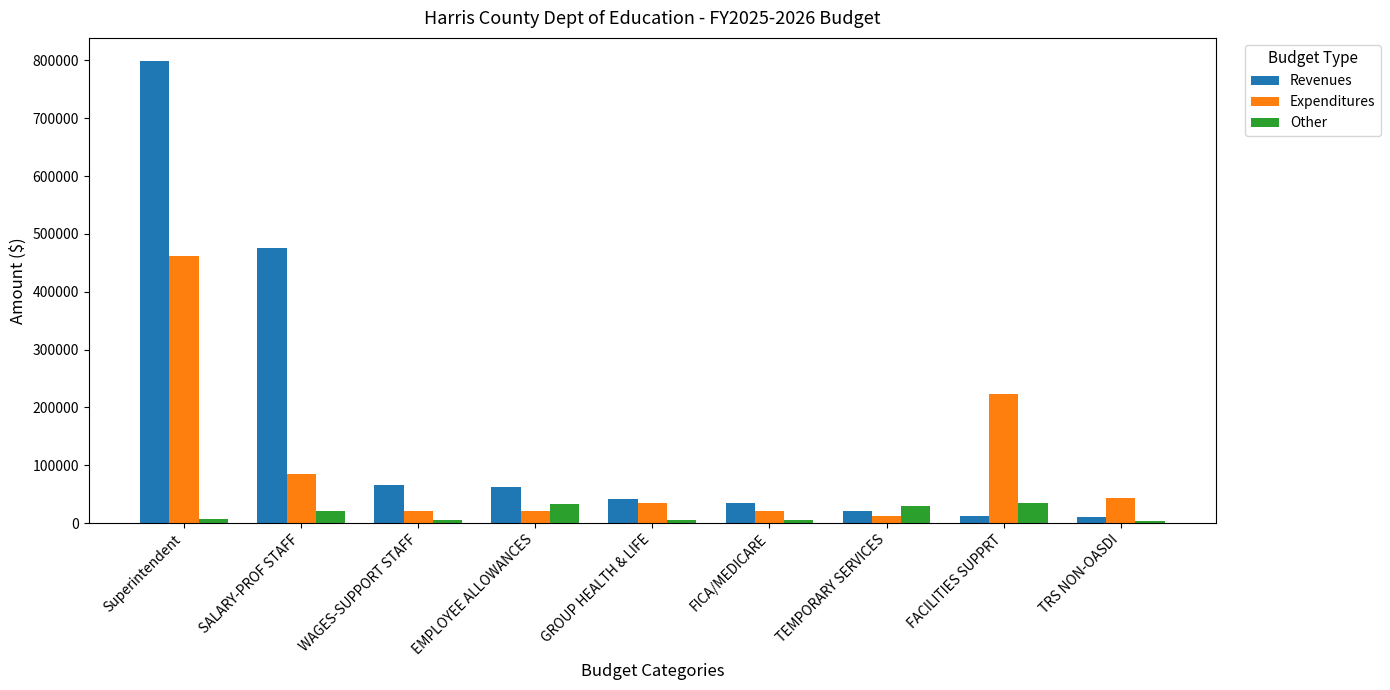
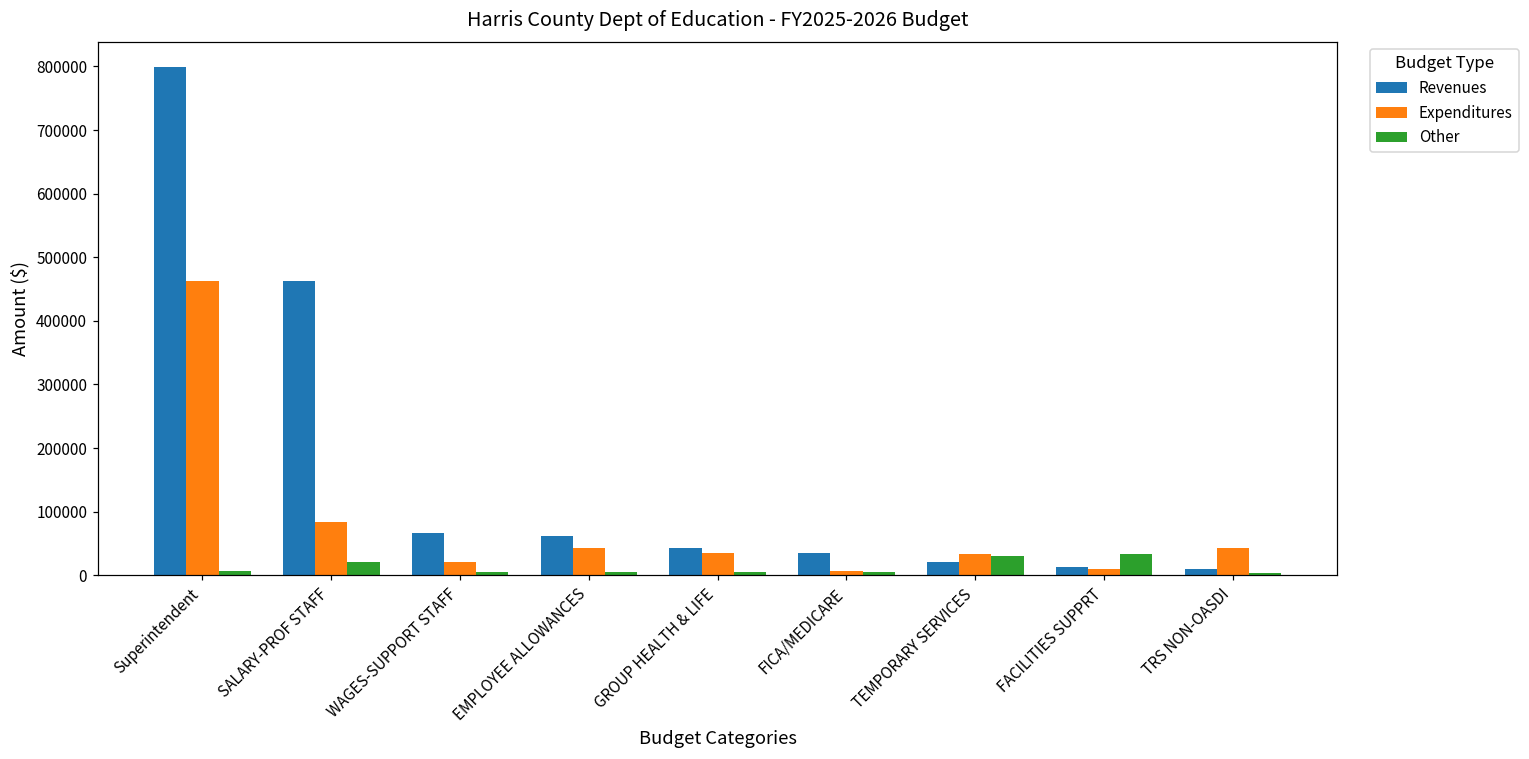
  {
    "Revenues": {
      "Superintendent": 800000,
-     "SALARY-PROF STAFF": 480000,
+     "SALARY-PROF STAFF": 460000,
      "WAGES-SUPPORT STAFF": 70000,
      "EMPLOYEE ALLOWANCES": 60000,
      "GROUP HEALTH & LIFE": 40000,
      "FICA/MEDICARE": 40000,
      "TEMPORARY SERVICES": 20000,
      "FACILITIES SUPPRT": 10000,
      "TRS NON-OASDI": 10000
    },
    "Expenditures": {
      "Superintendent": 460000,
      "SALARY-PROF STAFF": 80000,
      "WAGES-SUPPORT STAFF": 20000,
-     "EMPLOYEE ALLOWANCES": 20000,
+     "EMPLOYEE ALLOWANCES": 40000,
      "GROUP HEALTH & LIFE": 40000,
-     "FICA/MEDICARE": 20000,
-     "TEMPORARY SERVICES": 10000,
-     "FACILITIES SUPPRT": 220000,
+     "FICA/MEDICARE": 10000,
+     "TEMPORARY SERVICES": 30000,
+     "FACILITIES SUPPRT": 10000,
      "TRS NON-OASDI": 40000
    },
    "Other": {
      "Superintendent": 10000,
      "SALARY-PROF STAFF": 20000,
      "WAGES-SUPPORT STAFF": 10000,
-     "EMPLOYEE ALLOWANCES": 30000,
+     "EMPLOYEE ALLOWANCES": 0,
      "GROUP HEALTH & LIFE": 0,
      "FICA/MEDICARE": 0,
      "TEMPORARY SERVICES": 30000,
      "FACILITIES SUPPRT": 30000
    }
  }
